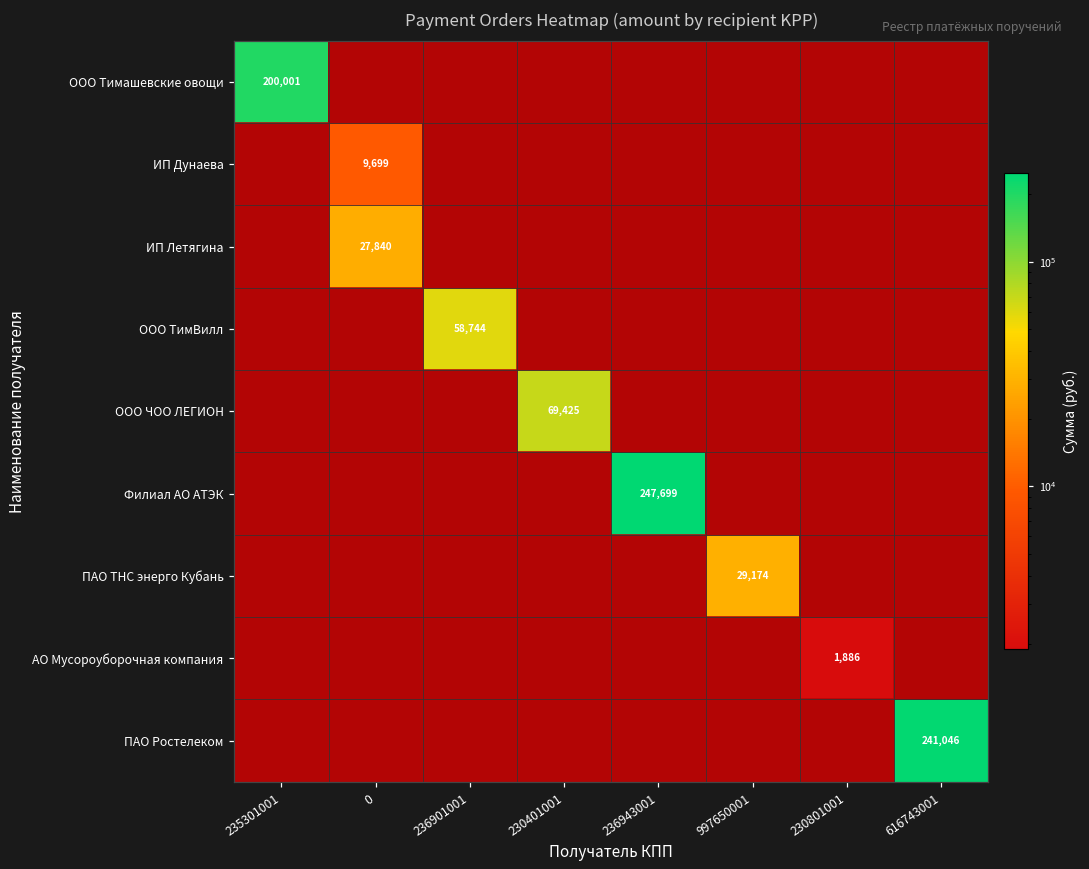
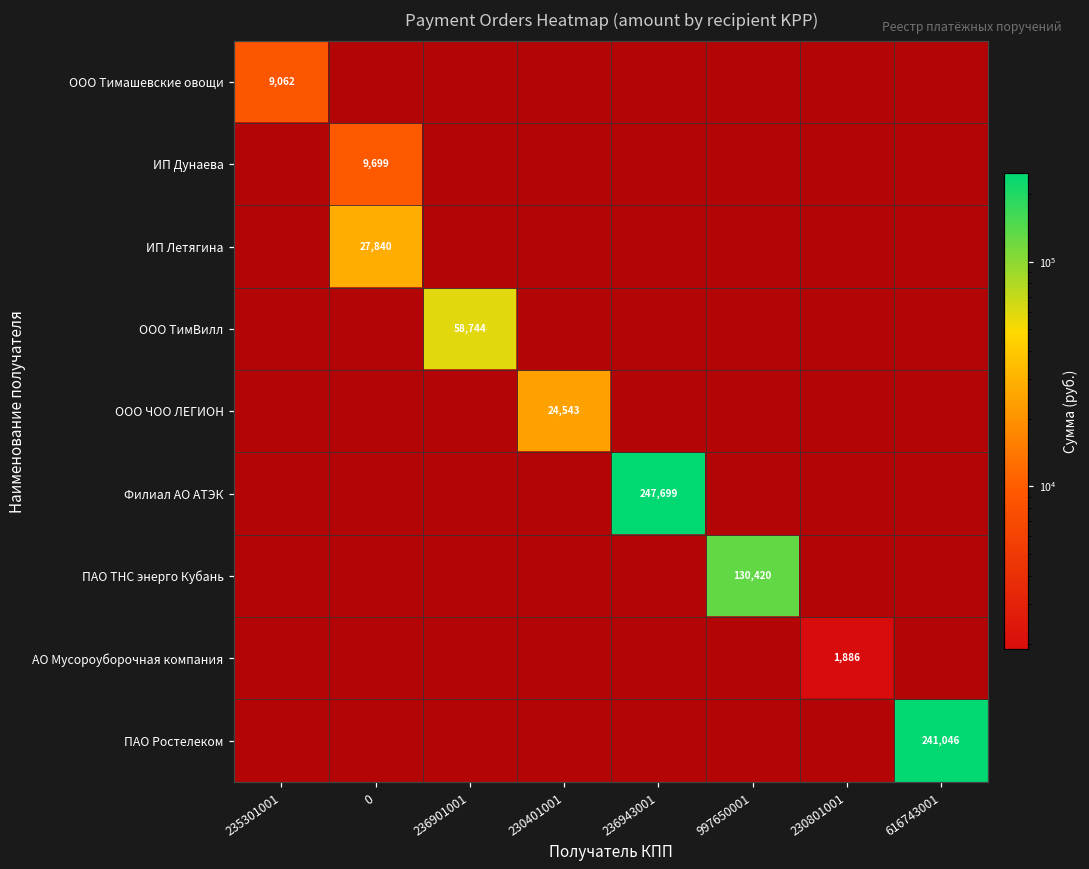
  {
    "ООО Тимашевские овощи": {
-     "235301001": "200,001"
+     "235301001": "9,062"
    },
    "ИП Дунаева": {
      "0": "9,699"
    },
    "ИП Летягина": {
      "0": "27,840"
    },
    "ООО ТимВилл": {
      "236901001": "58,744"
    },
    "ООО ЧОО ЛЕГИОН": {
-     "230401001": "69,425"
+     "230401001": "24,543"
    },
    "Филиал АО АТЭК": {
      "236943001": "247,699"
    },
    "ПАО ТНС энерго Кубань": {
-     "997650001": "29,174"
+     "997650001": "130,420"
    },
    "АО Мусороуборочная компания": {
      "230801001": "1,886"
    },
    "ПАО Ростелеком": {
      "616743001": "241,046"
    }
  }
